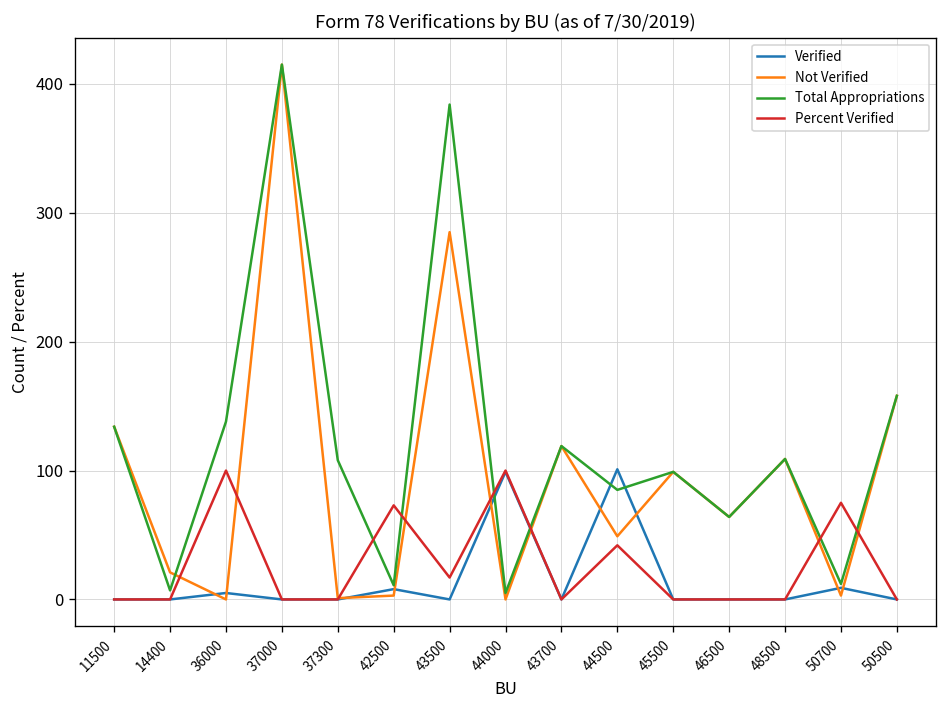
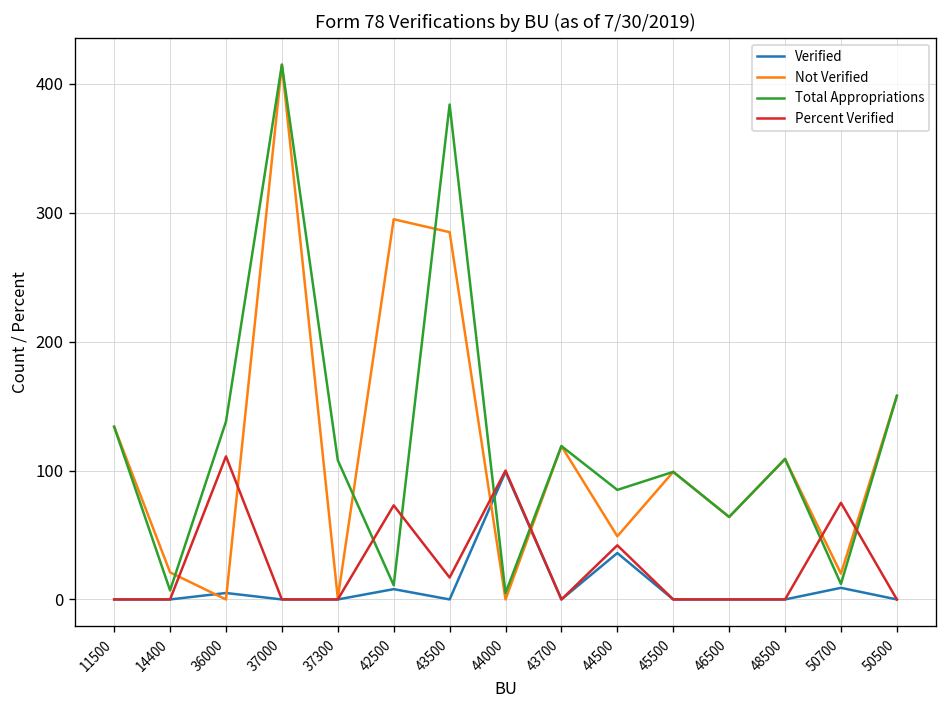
  {
    "Verified": {
      "36000": 5,
      "42500": 8,
      "43500": 0,
-     "44500": 101,
+     "44500": 36,
      "50700": 9
    },
    "Not Verified": {
      "14400": 21,
      "36000": 0,
-     "42500": 3,
+     "42500": 295,
      "43500": 285,
      "44000": 0,
      "44500": 49,
-     "50700": 3
+     "50700": 20
    },
    "Total Appropriations": {
      "14400": 7,
      "36000": 138,
      "37300": 108,
      "42500": 11,
      "43500": 384,
      "44000": 5,
      "44500": 85,
      "50700": 12
    },
    "Percent Verified": {
-     "36000": 100,
+     "36000": 111,
      "42500": 73,
      "43500": 17,
      "44500": 42,
      "50700": 75
    }
  }
